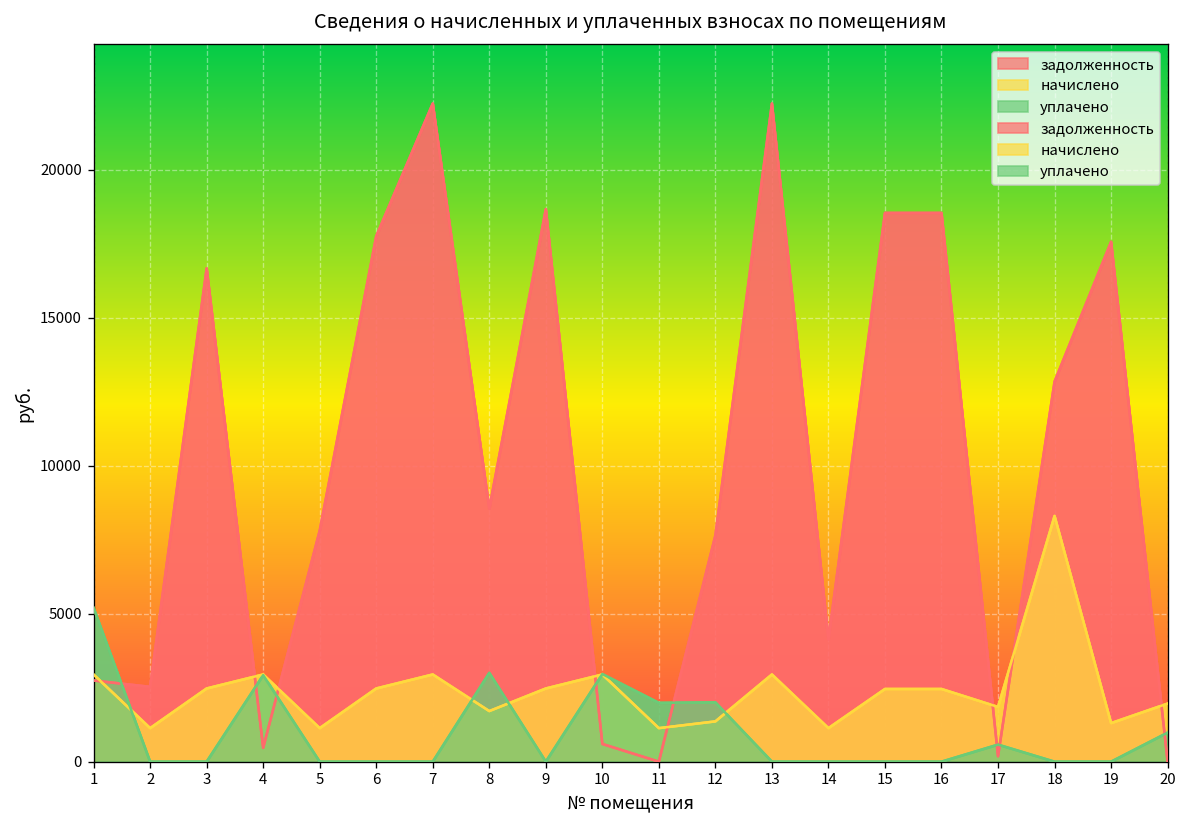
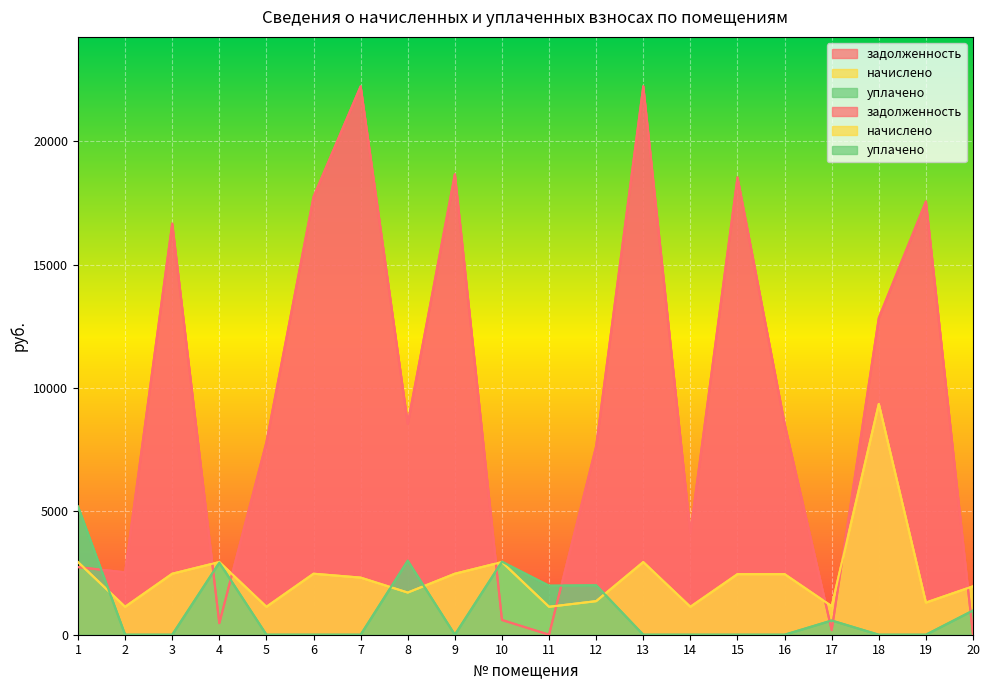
  {
    "задолженность": {
      "1": 2700,
      "2": 2500,
      "3": 16700,
      "4": 500,
      "5": 7800,
      "6": 17800,
      "7": 22200,
      "8": 8600,
      "9": 18700,
      "10": 600,
      "11": 0,
      "12": 7600,
      "13": 22200,
      "14": 4100,
      "15": 18500,
-     "16": 18500,
+     "16": 8600,
      "17": 200,
      "18": 12800,
      "19": 17600,
      "20": 0
    },
    "начислено": {
      "1": 2900,
      "2": 1100,
      "3": 2500,
      "5": 1100,
      "6": 2500,
-     "7": 2900,
+     "7": 2300,
      "8": 1700,
      "9": 2500,
      "11": 1100,
      "12": 1400,
      "13": 2900,
      "14": 1100,
      "15": 2500,
      "16": 2500,
-     "17": 1800,
-     "18": 8300,
+     "17": 1200,
+     "18": 9400,
      "19": 1300,
      "20": 2000
    },
    "уплачено": {
      "1": 5200,
      "2": 0,
      "3": 0,
      "5": 0,
      "6": 0,
      "7": 0,
      "8": 3000,
      "9": 0,
      "11": 2000,
      "12": 2000,
      "13": 0,
      "14": 0,
      "15": 0,
      "16": 0,
      "17": 600,
      "18": 0,
      "19": 0,
      "20": 1000
    }
  }
